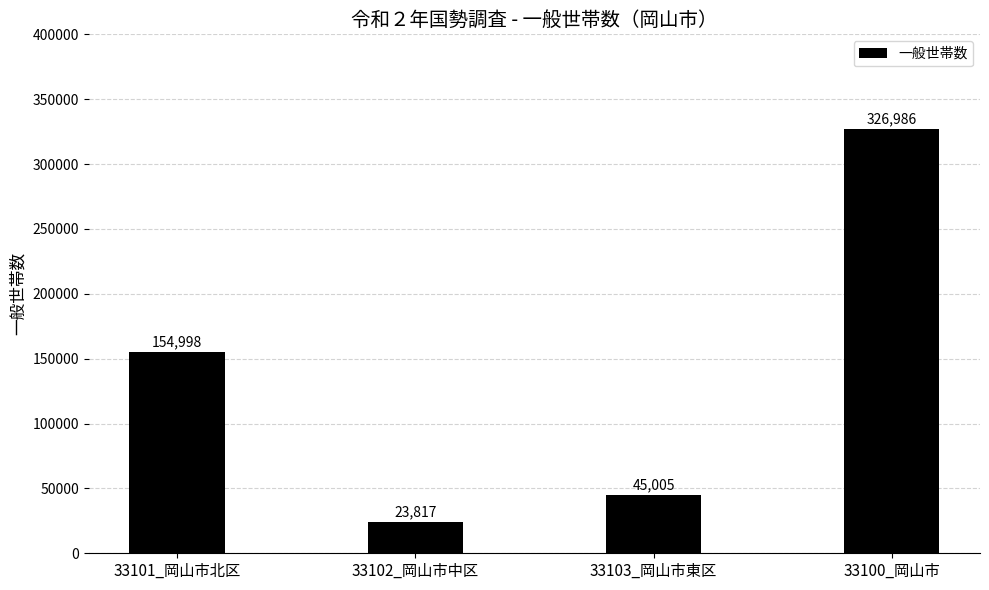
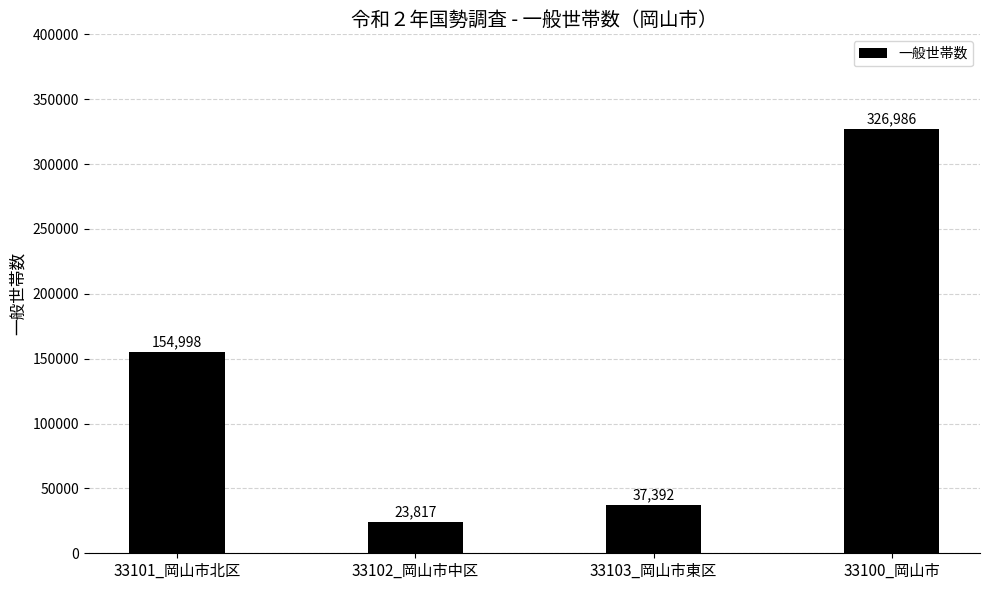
  {
    "33101_岡山市北区": "154,998",
    "33102_岡山市中区": "23,817",
-   "33103_岡山市東区": "45,005",
+   "33103_岡山市東区": "37,392",
    "33100_岡山市": "326,986"
  }
